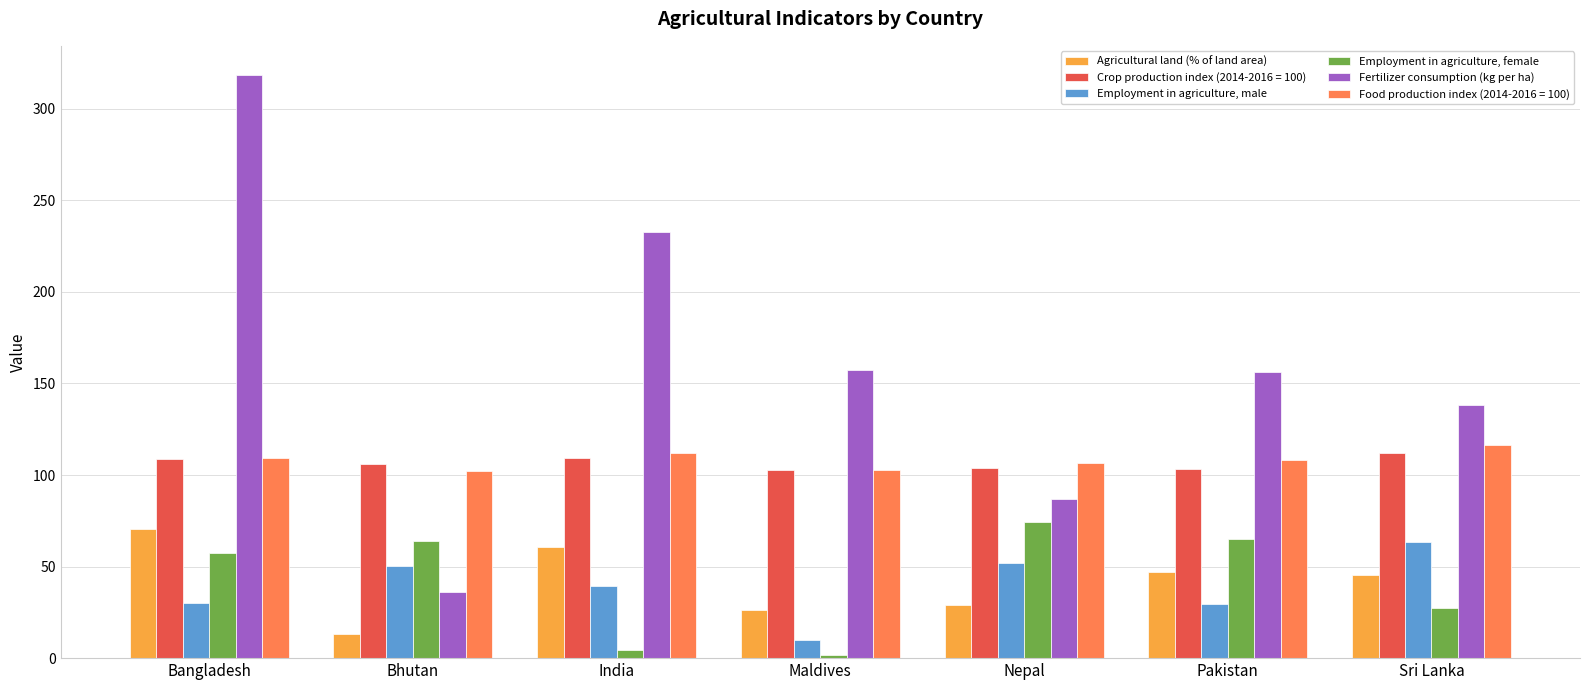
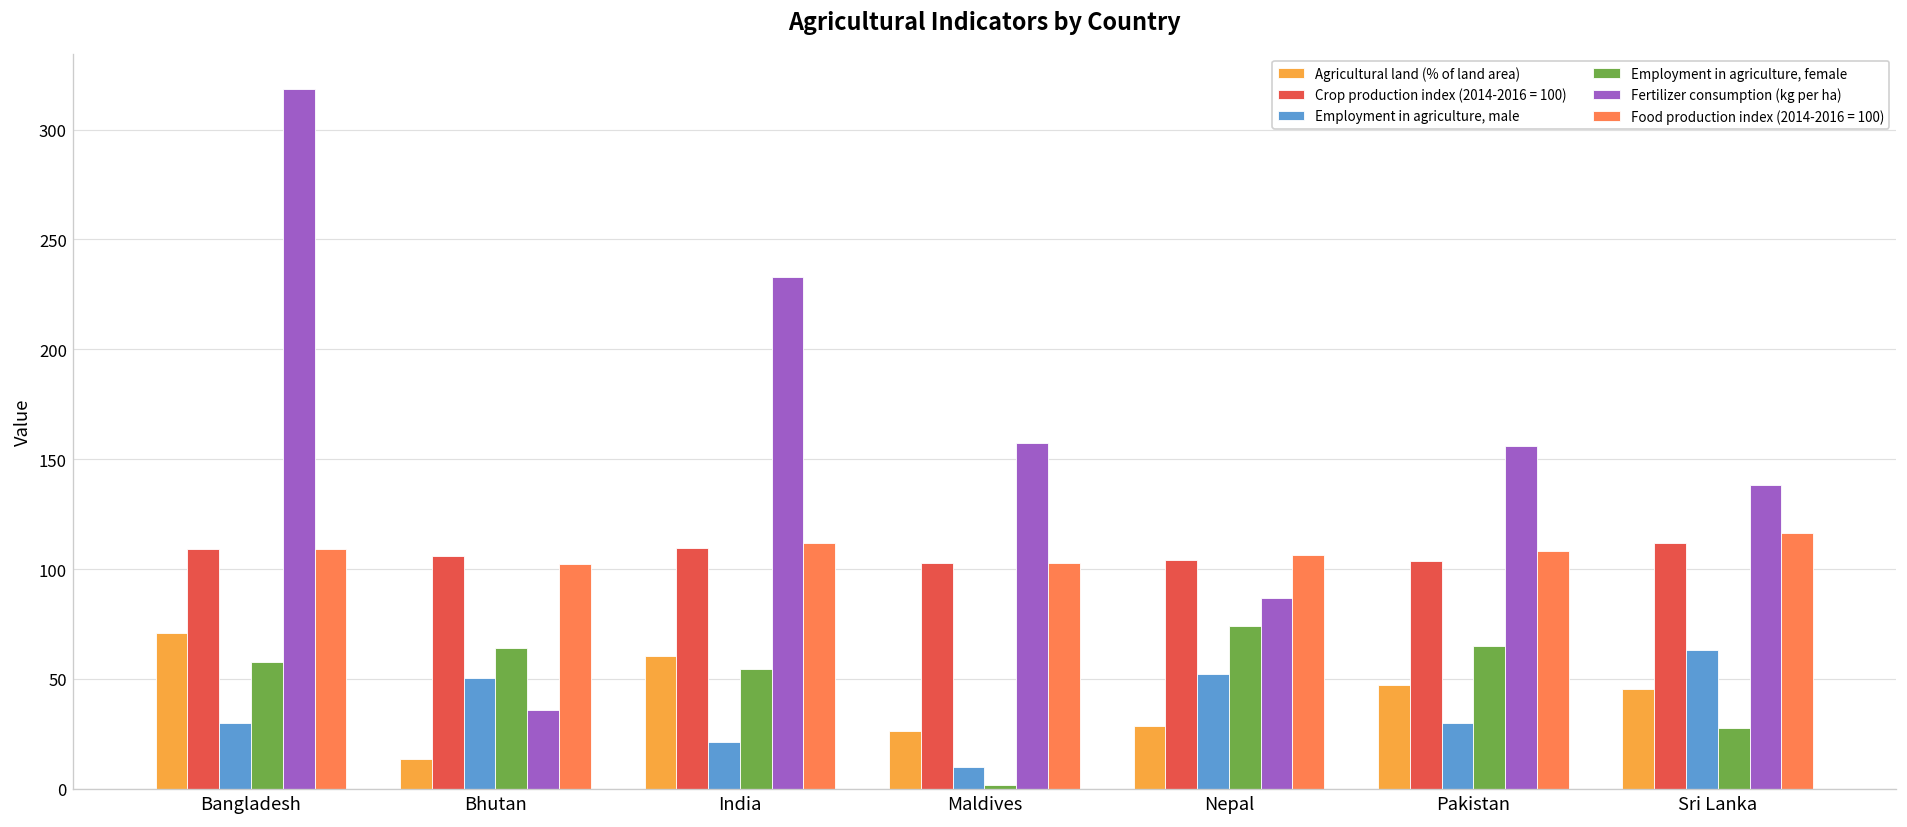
  {
    "Employment in agriculture, male": {
      "Bangladesh": 30,
      "Bhutan": 50,
-     "India": 40,
+     "India": 21,
      "Maldives": 10,
      "Nepal": 52,
      "Pakistan": 30,
      "Sri Lanka": 63
    },
    "Employment in agriculture, female": {
      "Bangladesh": 58,
      "Bhutan": 64,
-     "India": 4,
+     "India": 55,
      "Maldives": 2,
      "Nepal": 74,
      "Pakistan": 65,
      "Sri Lanka": 28
    },
    "Fertilizer consumption (kg per ha)": {
      "Bangladesh": 318,
      "Bhutan": 36,
      "India": 233,
      "Maldives": 158,
      "Nepal": 87,
      "Pakistan": 156,
      "Sri Lanka": 138
    }
  }
